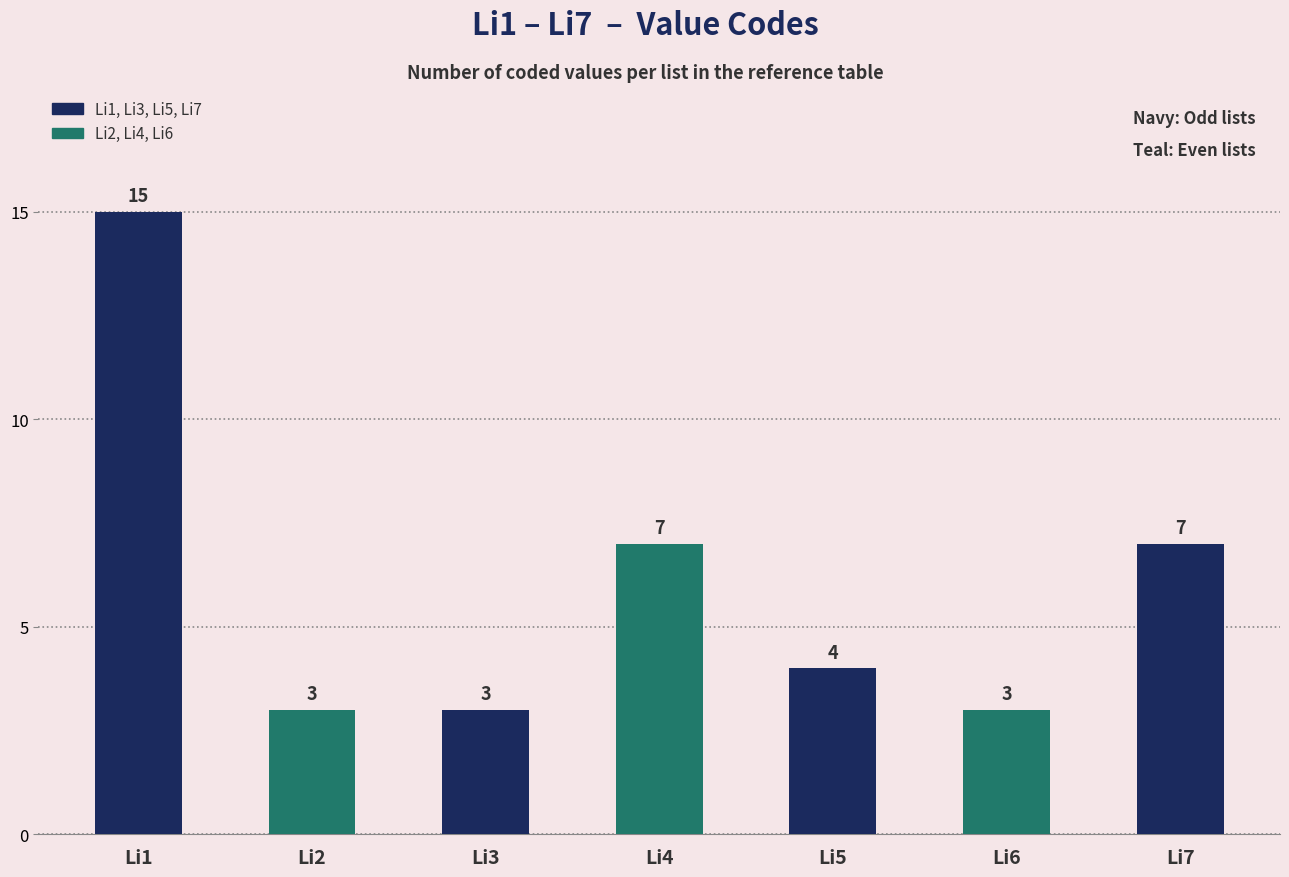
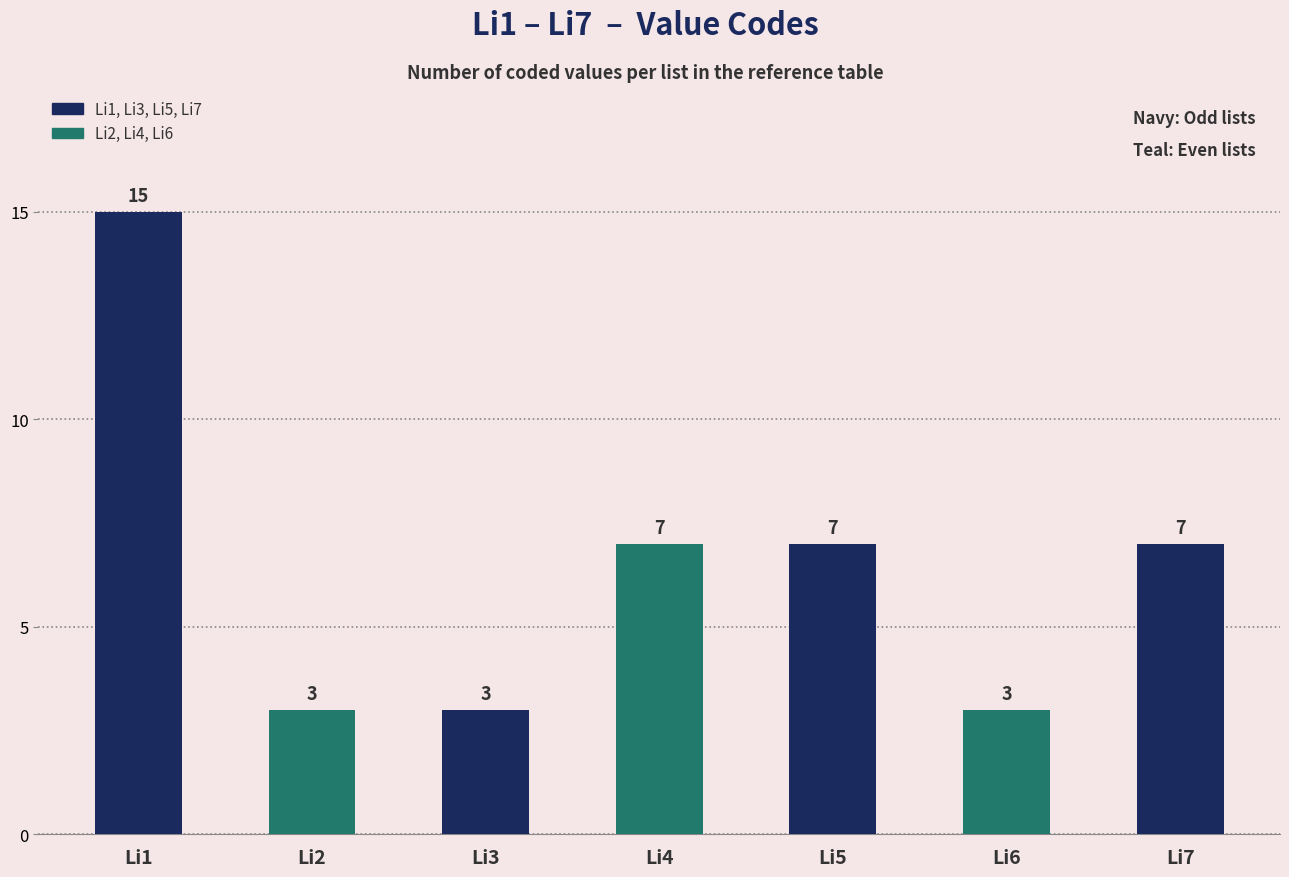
  {
    "Li1": 15,
    "Li2": 3,
    "Li3": 3,
    "Li4": 7,
-   "Li5": 4,
+   "Li5": 7,
    "Li6": 3,
    "Li7": 7
  }
